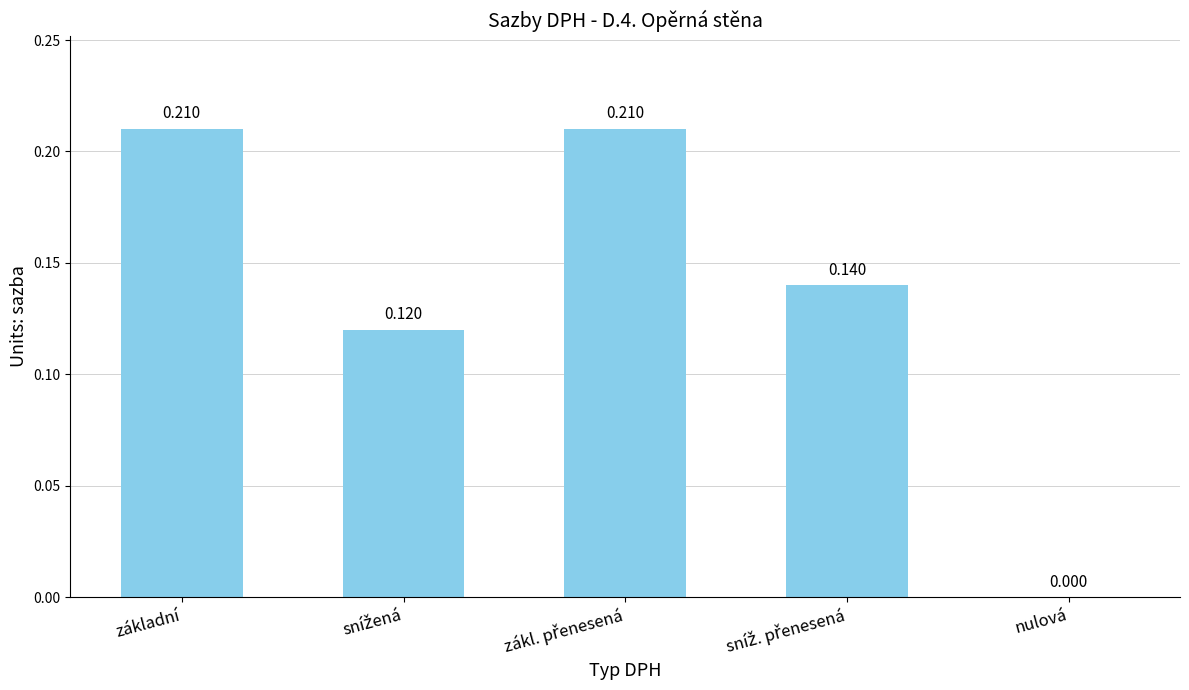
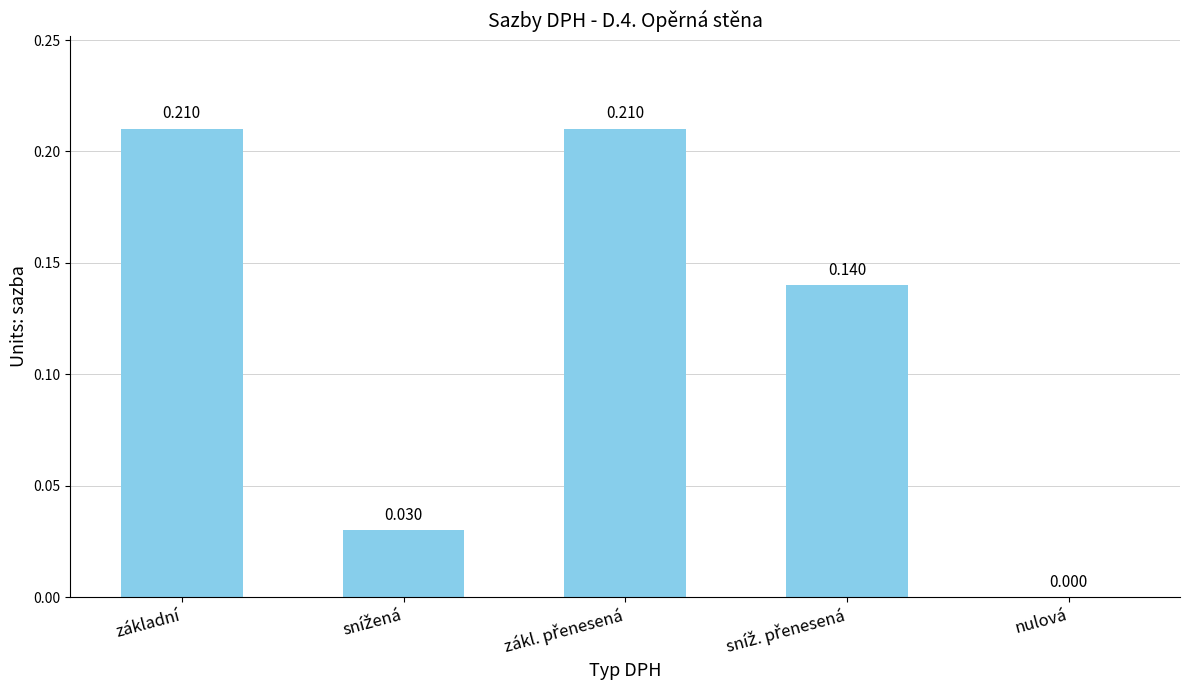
  {
    "základní": 0.210,
-   "snížená": 0.120,
+   "snížená": 0.030,
    "zákl. přenesená": 0.210,
    "sníž. přenesená": 0.140,
    "nulová": 0.000
  }
